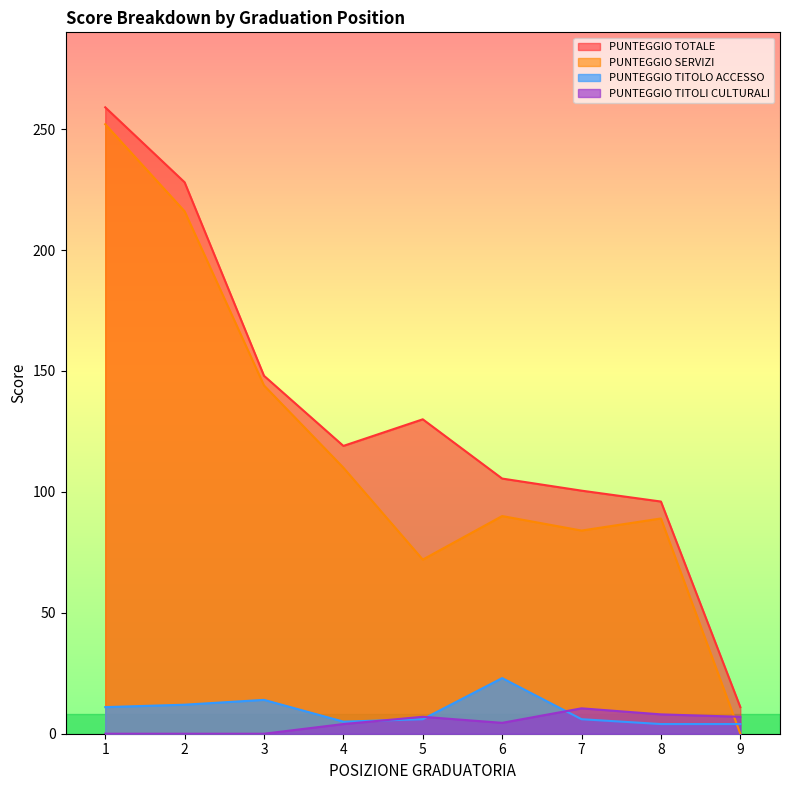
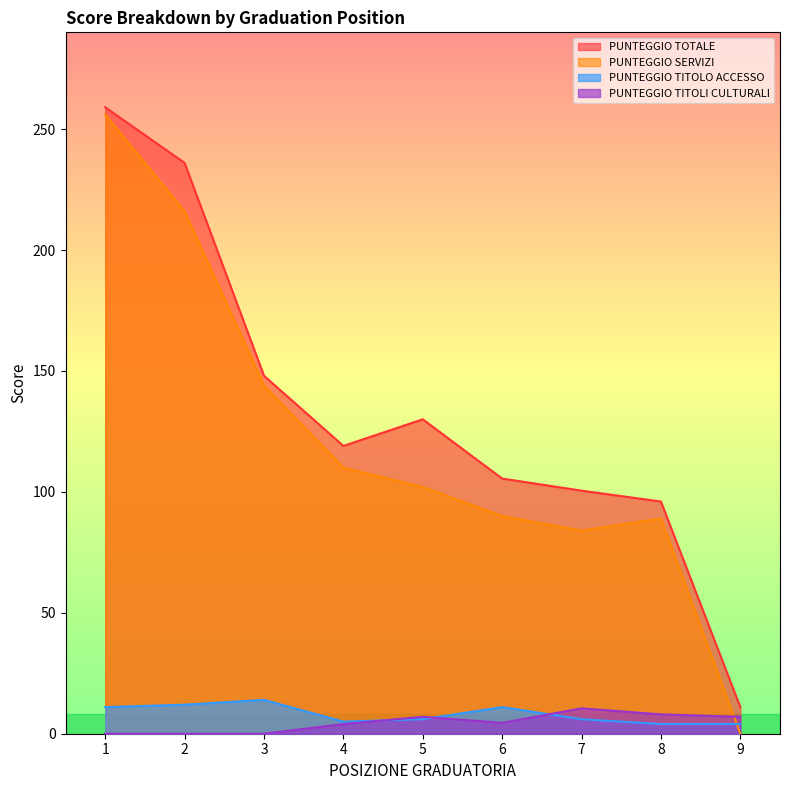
  {
    "PUNTEGGIO TOTALE": {
      "1": 259,
-     "2": 228,
+     "2": 236,
      "3": 148,
      "4": 119,
      "5": 130,
      "6": 106,
      "7": 101,
      "8": 96,
      "9": 11
    },
    "PUNTEGGIO SERVIZI": {
-     "1": 252,
+     "1": 256,
      "2": 216,
      "3": 144,
      "4": 110,
-     "5": 72,
+     "5": 102,
      "6": 90,
      "7": 84,
      "8": 89,
      "9": 0
    },
    "PUNTEGGIO TITOLO ACCESSO": {
      "1": 11,
      "2": 12,
      "3": 14,
-     "6": 23,
+     "6": 11,
      "7": 6,
      "8": 4,
      "9": 4
    },
    "PUNTEGGIO TITOLI CULTURALI": {
      "1": 0,
      "2": 0,
      "3": 0,
      "6": 5,
      "7": 11,
      "8": 8,
      "9": 7
    }
  }
